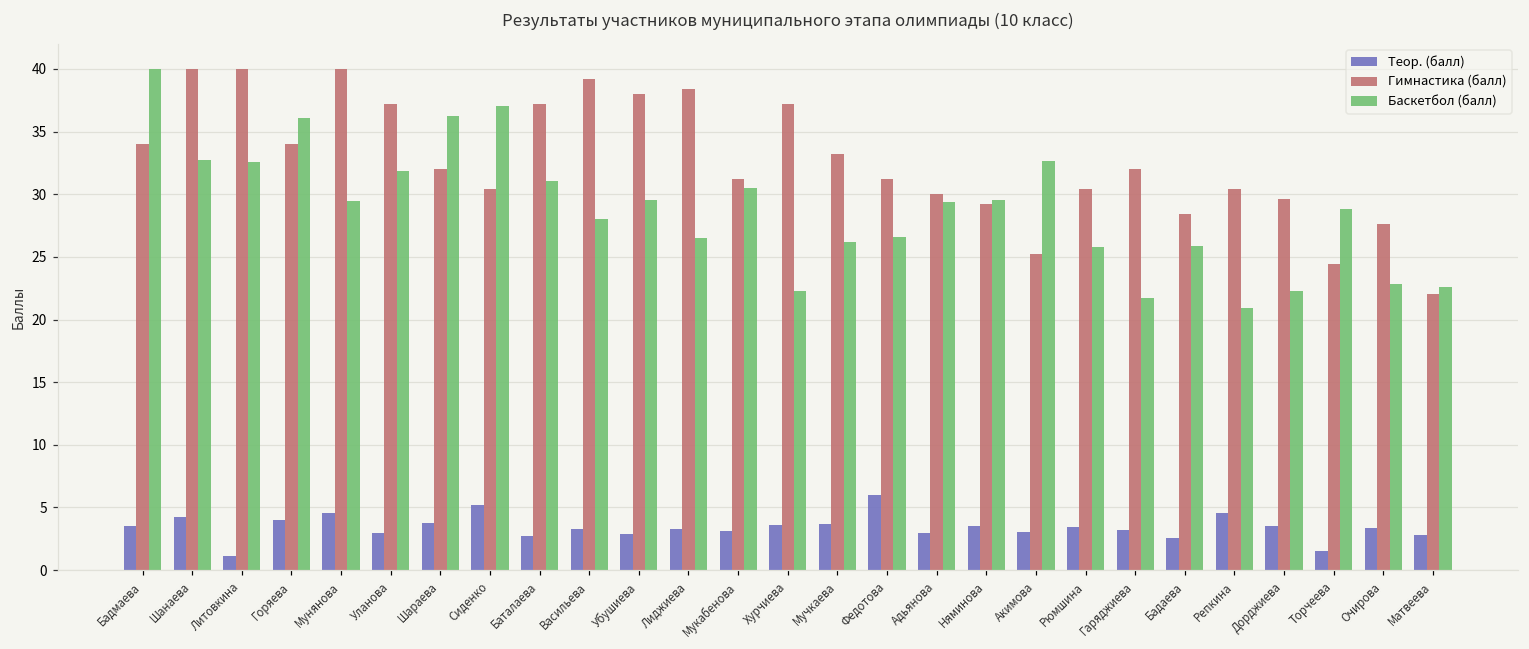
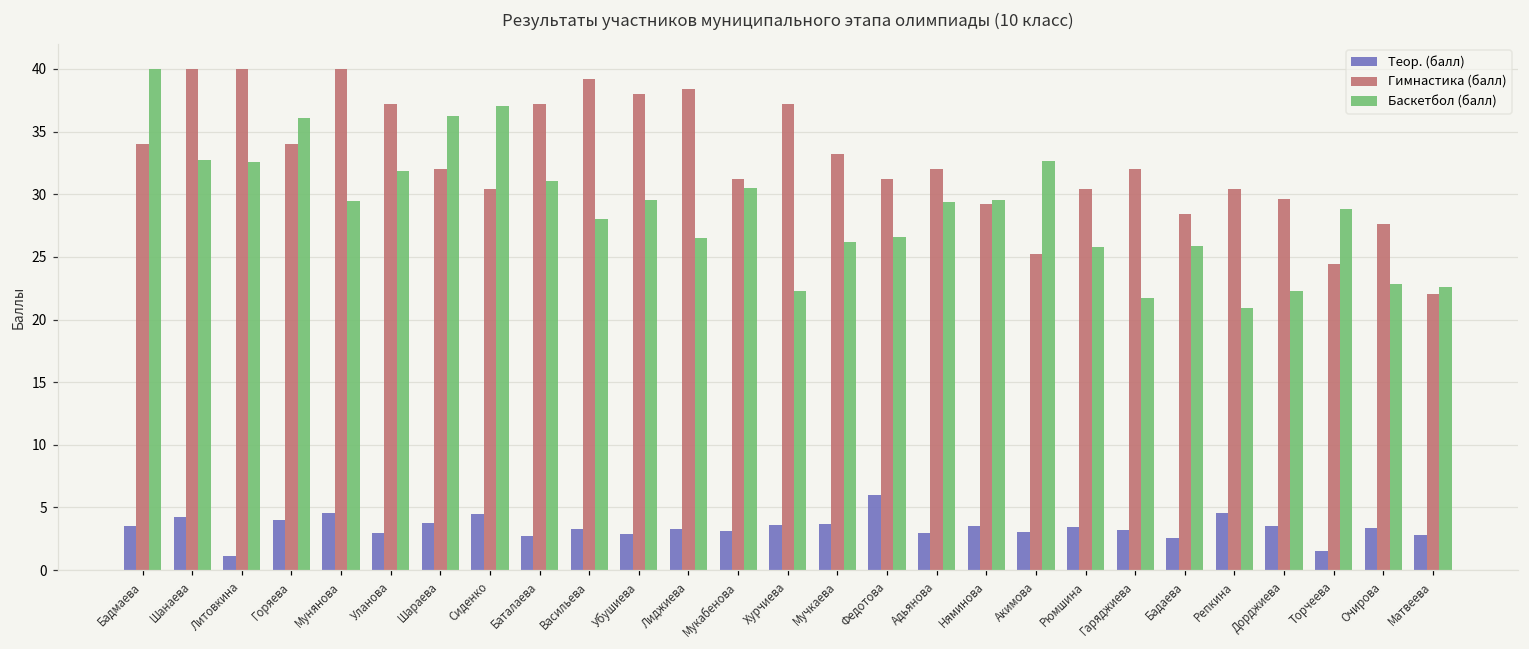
  {
    "Теор. (балл)": {
      "Бадмаева": 3.6,
      "Шанаева": 4.2,
      "Литовкина": 1.1,
      "Горяева": 4.0,
      "Мунянова": 4.5,
      "Уланова": 3.0,
      "Шараева": 3.8,
-     "Сиденко": 5.2,
+     "Сиденко": 4.4,
      "Баталаева": 2.7,
      "Васильева": 3.3,
      "Убушиева": 2.9,
      "Лиджиева": 3.3,
      "Мукабенова": 3.1,
      "Хурчиева": 3.6,
      "Мучкаева": 3.7,
      "Федотова": 6.0,
      "Адьянова": 3.0,
      "Няминова": 3.5,
      "Акимова": 3.1,
      "Рюмшина": 3.4,
      "Гаряджиева": 3.2,
      "Бадаева": 2.6,
      "Репкина": 4.6,
      "Дорджиева": 3.5,
      "Торчеева": 1.6,
      "Очирова": 3.4,
      "Матвеева": 2.8
    },
    "Гимнастика (балл)": {
      "Бадмаева": 34,
      "Шанаева": 40,
      "Литовкина": 40,
      "Горяева": 34,
      "Мунянова": 40,
      "Уланова": 37,
      "Шараева": 32,
      "Сиденко": 30.4,
      "Баталаева": 37,
      "Васильева": 39,
      "Убушиева": 38,
      "Лиджиева": 38.4,
      "Мукабенова": 31,
      "Хурчиева": 37,
      "Мучкаева": 33,
      "Федотова": 31,
-     "Адьянова": 30,
+     "Адьянова": 32,
      "Няминова": 29,
      "Акимова": 25,
      "Рюмшина": 30.4,
      "Гаряджиева": 32,
      "Бадаева": 28.4,
      "Репкина": 30.4,
      "Дорджиева": 29.6,
      "Торчеева": 24.4,
      "Очирова": 27.6,
      "Матвеева": 22
    },
    "Баскетбол (балл)": {
      "Бадмаева": 40.0,
      "Шанаева": 32.8,
      "Литовкина": 32.6,
      "Горяева": 36.1,
      "Мунянова": 29.4,
      "Уланова": 31.9,
      "Шараева": 36.3,
      "Сиденко": 37.1,
      "Баталаева": 31.1,
      "Васильева": 28.0,
      "Убушиева": 29.5,
      "Лиджиева": 26.5,
      "Мукабенова": 30.5,
      "Хурчиева": 22.3,
      "Мучкаева": 26.2,
      "Федотова": 26.6,
      "Адьянова": 29.4,
      "Няминова": 29.5,
      "Акимова": 32.7,
      "Рюмшина": 25.7,
      "Гаряджиева": 21.7,
      "Бадаева": 25.8,
      "Репкина": 20.9,
      "Дорджиева": 22.3,
      "Торчеева": 28.9,
      "Очирова": 22.8,
      "Матвеева": 22.6
    }
  }
